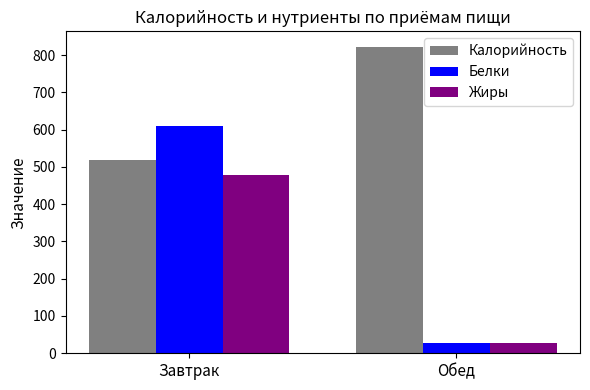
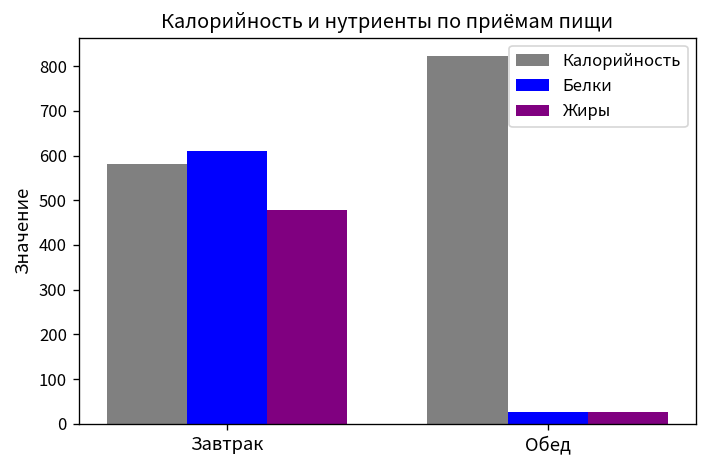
  {
    "Калорийность": {
-     "Завтрак": 520,
+     "Завтрак": 580,
      "Обед": 820
    },
    "Белки": {
      "Завтрак": 610,
      "Обед": 30
    },
    "Жиры": {
      "Завтрак": 480,
      "Обед": 30
    }
  }
